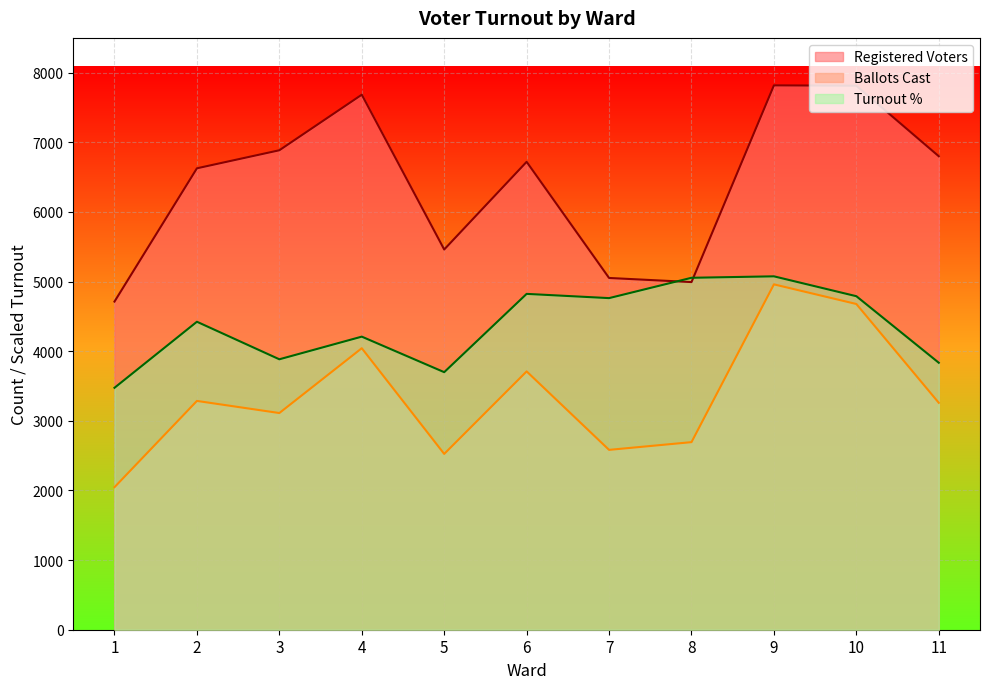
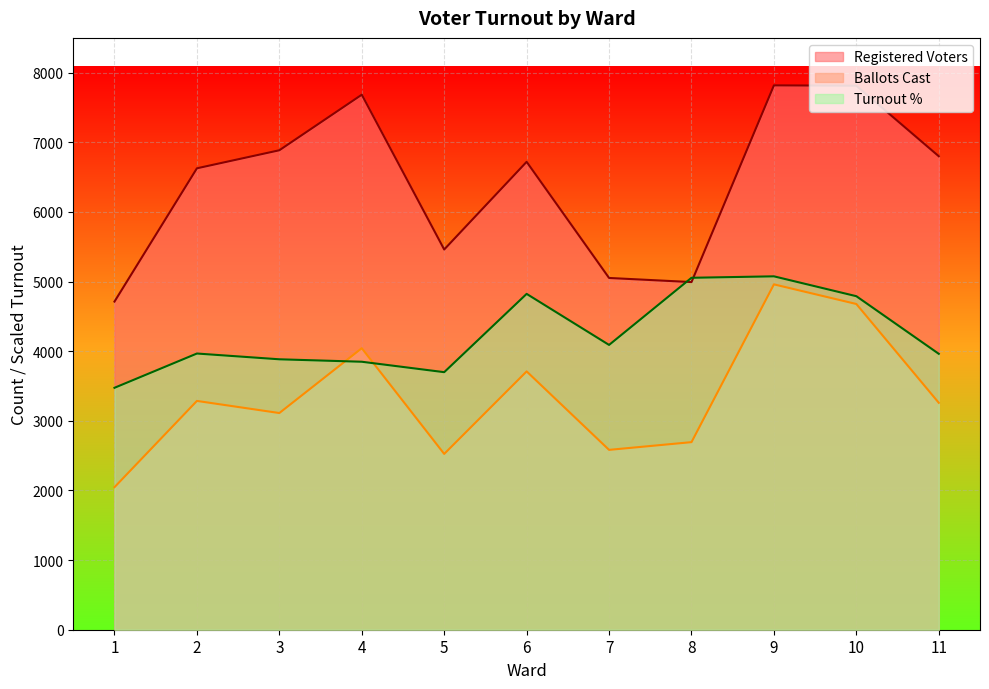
  {
    "Turnout %": {
      "1": 3500,
-     "2": 4400,
+     "2": 4000,
      "3": 3900,
-     "4": 4200,
+     "4": 3800,
      "5": 3700,
      "6": 4800,
-     "7": 4800,
+     "7": 4100,
      "8": 5100,
      "9": 5100,
      "10": 4800,
-     "11": 3800
+     "11": 4000
    }
  }
